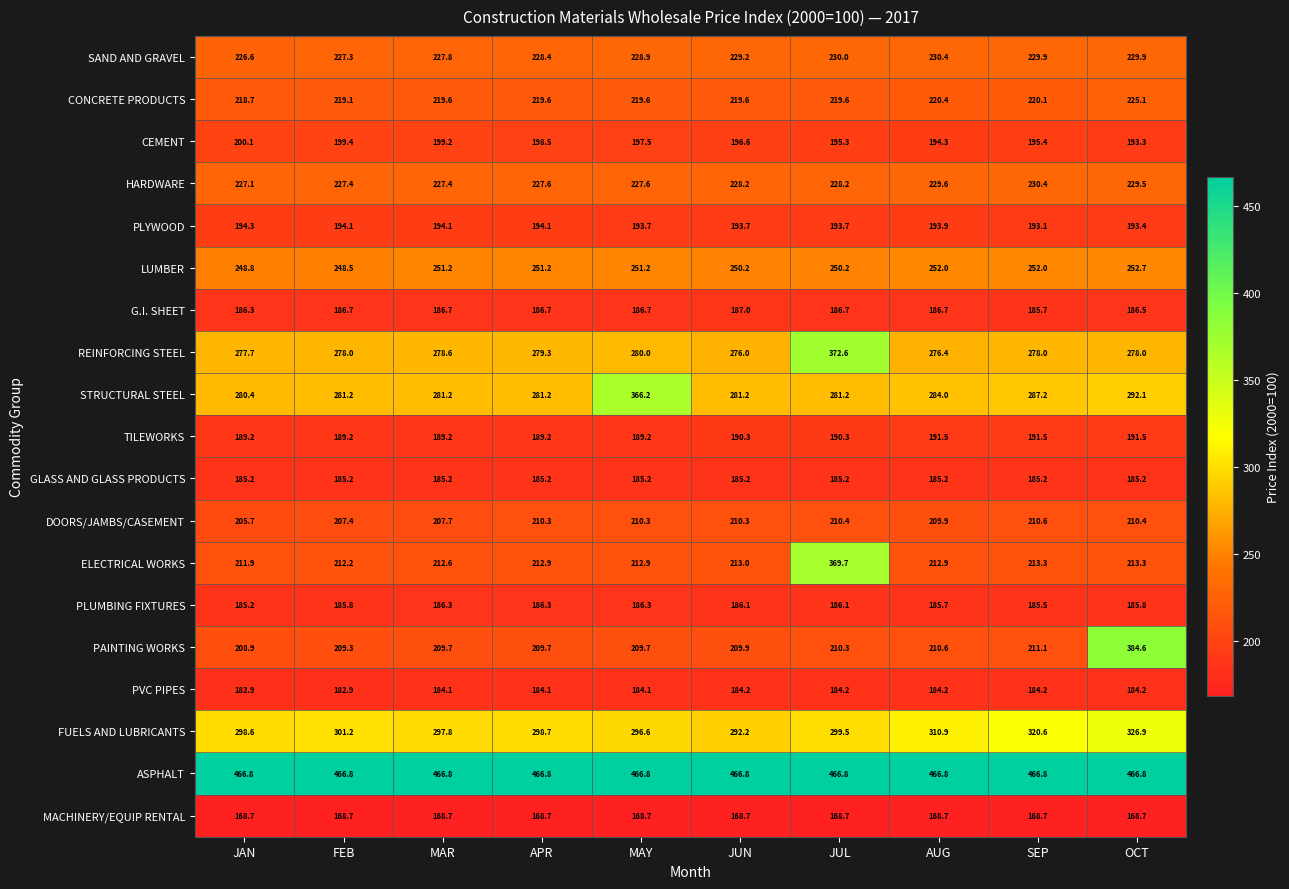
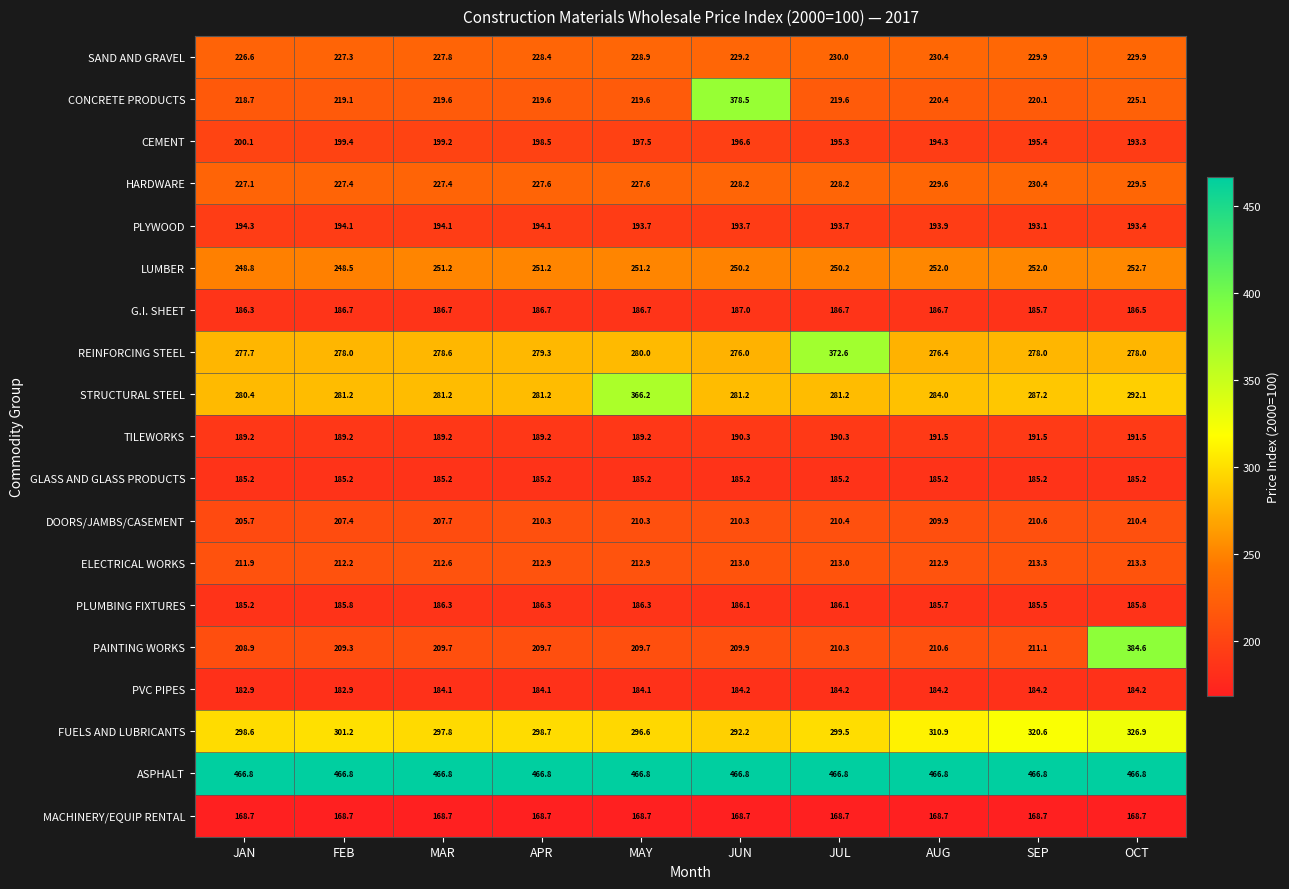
  {
    "SAND AND GRAVEL": {
      "JAN": 226.6,
      "FEB": 227.3,
      "MAR": 227.8,
      "APR": 228.4,
      "MAY": 228.9,
      "JUN": 229.2,
      "JUL": 230.0,
      "AUG": 230.4,
      "SEP": 229.9,
      "OCT": 229.9
    },
    "CONCRETE PRODUCTS": {
      "JAN": 218.7,
      "FEB": 219.1,
      "MAR": 219.6,
      "APR": 219.6,
      "MAY": 219.6,
-     "JUN": 219.6,
+     "JUN": 378.5,
      "JUL": 219.6,
      "AUG": 220.4,
      "SEP": 220.1,
      "OCT": 225.1
    },
    "CEMENT": {
      "JAN": 200.1,
      "FEB": 199.4,
      "MAR": 199.2,
      "APR": 198.5,
      "MAY": 197.5,
      "JUN": 196.6,
      "JUL": 195.3,
      "AUG": 194.3,
      "SEP": 195.4,
      "OCT": 193.3
    },
    "HARDWARE": {
      "JAN": 227.1,
      "FEB": 227.4,
      "MAR": 227.4,
      "APR": 227.6,
      "MAY": 227.6,
      "JUN": 228.2,
      "JUL": 228.2,
      "AUG": 229.6,
      "SEP": 230.4,
      "OCT": 229.5
    },
    "PLYWOOD": {
      "JAN": 194.3,
      "FEB": 194.1,
      "MAR": 194.1,
      "APR": 194.1,
      "MAY": 193.7,
      "JUN": 193.7,
      "JUL": 193.7,
      "AUG": 193.9,
      "SEP": 193.1,
      "OCT": 193.4
    },
    "LUMBER": {
      "JAN": 248.8,
      "FEB": 248.5,
      "MAR": 251.2,
      "APR": 251.2,
      "MAY": 251.2,
      "JUN": 250.2,
      "JUL": 250.2,
      "AUG": 252.0,
      "SEP": 252.0,
      "OCT": 252.7
    },
    "G.I. SHEET": {
      "JAN": 186.3,
      "FEB": 186.7,
      "MAR": 186.7,
      "APR": 186.7,
      "MAY": 186.7,
      "JUN": 187.0,
      "JUL": 186.7,
      "AUG": 186.7,
      "SEP": 185.7,
      "OCT": 186.5
    },
    "REINFORCING STEEL": {
      "JAN": 277.7,
      "FEB": 278.0,
      "MAR": 278.6,
      "APR": 279.3,
      "MAY": 280.0,
      "JUN": 276.0,
      "JUL": 372.6,
      "AUG": 276.4,
      "SEP": 278.0,
      "OCT": 278.0
    },
    "STRUCTURAL STEEL": {
      "JAN": 280.4,
      "FEB": 281.2,
      "MAR": 281.2,
      "APR": 281.2,
      "MAY": 366.2,
      "JUN": 281.2,
      "JUL": 281.2,
      "AUG": 284.0,
      "SEP": 287.2,
      "OCT": 292.1
    },
    "TILEWORKS": {
      "JAN": 189.2,
      "FEB": 189.2,
      "MAR": 189.2,
      "APR": 189.2,
      "MAY": 189.2,
      "JUN": 190.3,
      "JUL": 190.3,
      "AUG": 191.5,
      "SEP": 191.5,
      "OCT": 191.5
    },
    "GLASS AND GLASS PRODUCTS": {
      "JAN": 185.2,
      "FEB": 185.2,
      "MAR": 185.2,
      "APR": 185.2,
      "MAY": 185.2,
      "JUN": 185.2,
      "JUL": 185.2,
      "AUG": 185.2,
      "SEP": 185.2,
      "OCT": 185.2
    },
    "DOORS/JAMBS/CASEMENT": {
      "JAN": 205.7,
      "FEB": 207.4,
      "MAR": 207.7,
      "APR": 210.3,
      "MAY": 210.3,
      "JUN": 210.3,
      "JUL": 210.4,
      "AUG": 209.9,
      "SEP": 210.6,
      "OCT": 210.4
    },
    "ELECTRICAL WORKS": {
      "JAN": 211.9,
      "FEB": 212.2,
      "MAR": 212.6,
      "APR": 212.9,
      "MAY": 212.9,
      "JUN": 213.0,
-     "JUL": 369.7,
+     "JUL": 213.0,
      "AUG": 212.9,
      "SEP": 213.3,
      "OCT": 213.3
    },
    "PLUMBING FIXTURES": {
      "JAN": 185.2,
      "FEB": 185.8,
      "MAR": 186.3,
      "APR": 186.3,
      "MAY": 186.3,
      "JUN": 186.1,
      "JUL": 186.1,
      "AUG": 185.7,
      "SEP": 185.5,
      "OCT": 185.8
    },
    "PAINTING WORKS": {
      "JAN": 208.9,
      "FEB": 209.3,
      "MAR": 209.7,
      "APR": 209.7,
      "MAY": 209.7,
      "JUN": 209.9,
      "JUL": 210.3,
      "AUG": 210.6,
      "SEP": 211.1,
      "OCT": 384.6
    },
    "PVC PIPES": {
      "JAN": 182.9,
      "FEB": 182.9,
      "MAR": 184.1,
      "APR": 184.1,
      "MAY": 184.1,
      "JUN": 184.2,
      "JUL": 184.2,
      "AUG": 184.2,
      "SEP": 184.2,
      "OCT": 184.2
    },
    "FUELS AND LUBRICANTS": {
      "JAN": 298.6,
      "FEB": 301.2,
      "MAR": 297.8,
      "APR": 298.7,
      "MAY": 296.6,
      "JUN": 292.2,
      "JUL": 299.5,
      "AUG": 310.9,
      "SEP": 320.6,
      "OCT": 326.9
    },
    "ASPHALT": {
      "JAN": 466.8,
      "FEB": 466.8,
      "MAR": 466.8,
      "APR": 466.8,
      "MAY": 466.8,
      "JUN": 466.8,
      "JUL": 466.8,
      "AUG": 466.8,
      "SEP": 466.8,
      "OCT": 466.8
    },
    "MACHINERY/EQUIP RENTAL": {
      "JAN": 168.7,
      "FEB": 168.7,
      "MAR": 168.7,
      "APR": 168.7,
      "MAY": 168.7,
      "JUN": 168.7,
      "JUL": 168.7,
      "AUG": 168.7,
      "SEP": 168.7,
      "OCT": 168.7
    }
  }
